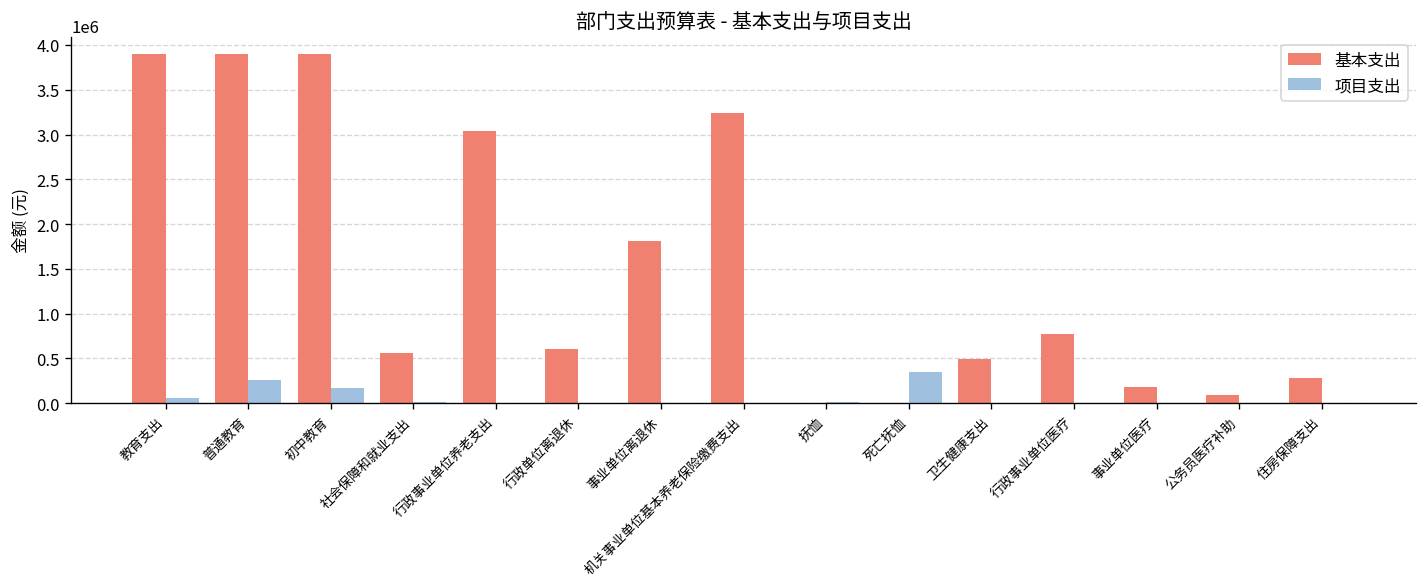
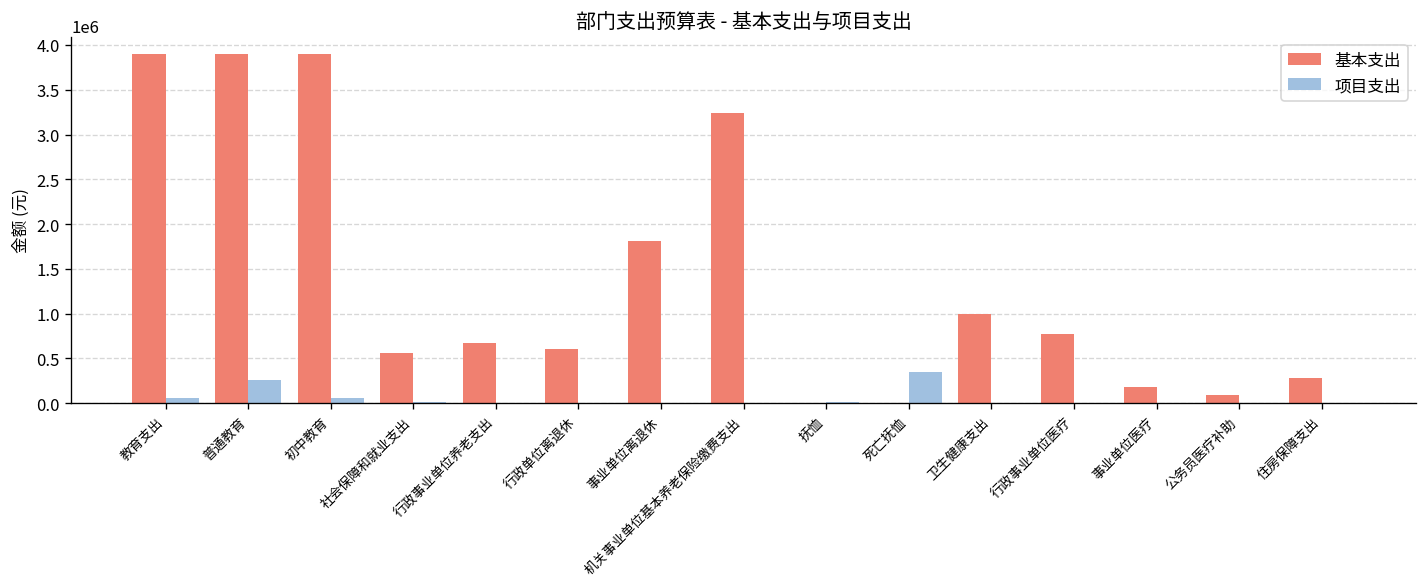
  {
    "基本支出": {
      "教育支出": 3900000,
      "普通教育": 3900000,
      "初中教育": 3900000,
      "社会保障和就业支出": 600000,
-     "行政事业单位养老支出": 3000000,
+     "行政事业单位养老支出": 700000,
      "行政单位离退休": 600000,
      "事业单位离退休": 1800000,
      "机关事业单位基本养老保险缴费支出": 3200000,
      "抚恤": 0,
      "死亡抚恤": 0,
-     "卫生健康支出": 500000,
+     "卫生健康支出": 1000000,
      "行政事业单位医疗": 800000,
      "事业单位医疗": 200000,
      "公务员医疗补助": 100000,
      "住房保障支出": 300000
    },
    "项目支出": {
      "教育支出": 100000,
      "普通教育": 300000,
-     "初中教育": 200000,
+     "初中教育": 100000,
      "行政事业单位养老支出": 0,
      "行政单位离退休": 0,
      "事业单位离退休": 0,
      "机关事业单位基本养老保险缴费支出": 0,
      "死亡抚恤": 300000,
      "卫生健康支出": 0,
      "行政事业单位医疗": 0,
      "事业单位医疗": 0,
      "公务员医疗补助": 0,
      "住房保障支出": 0
    }
  }
